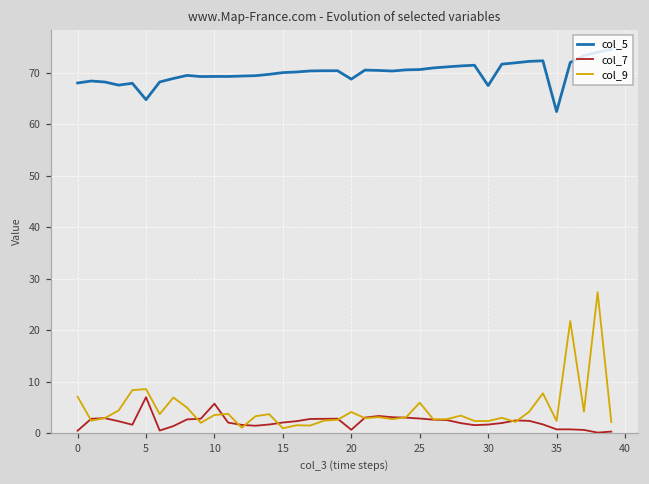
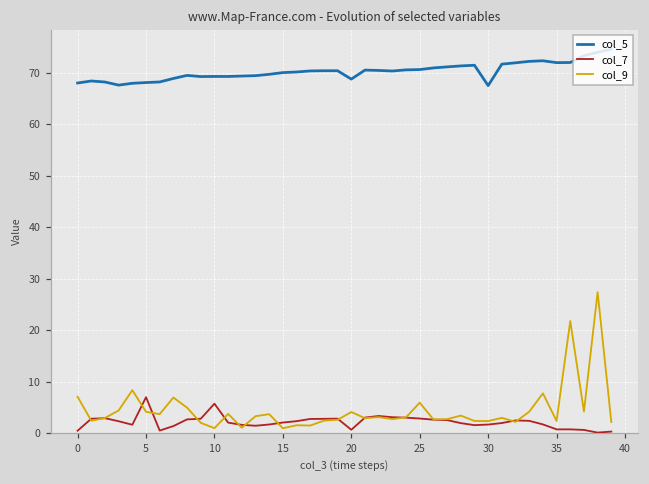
  {
    "col_5": {
      "0": 68,
-     "5": 65,
+     "5": 68,
      "10": 69,
      "15": 70,
      "20": 69,
      "25": 71,
      "30": 68,
-     "35": 62
+     "35": 72
    },
    "col_7": {
      "0": 0,
      "5": 7,
      "10": 6,
      "15": 2,
      "20": 1,
      "25": 3,
      "30": 2,
      "35": 1
    },
    "col_9": {
      "0": 7,
-     "5": 9,
-     "10": 4,
+     "5": 4,
+     "10": 1,
      "15": 1,
      "20": 4,
      "25": 6,
      "30": 2,
      "35": 2
    }
  }
